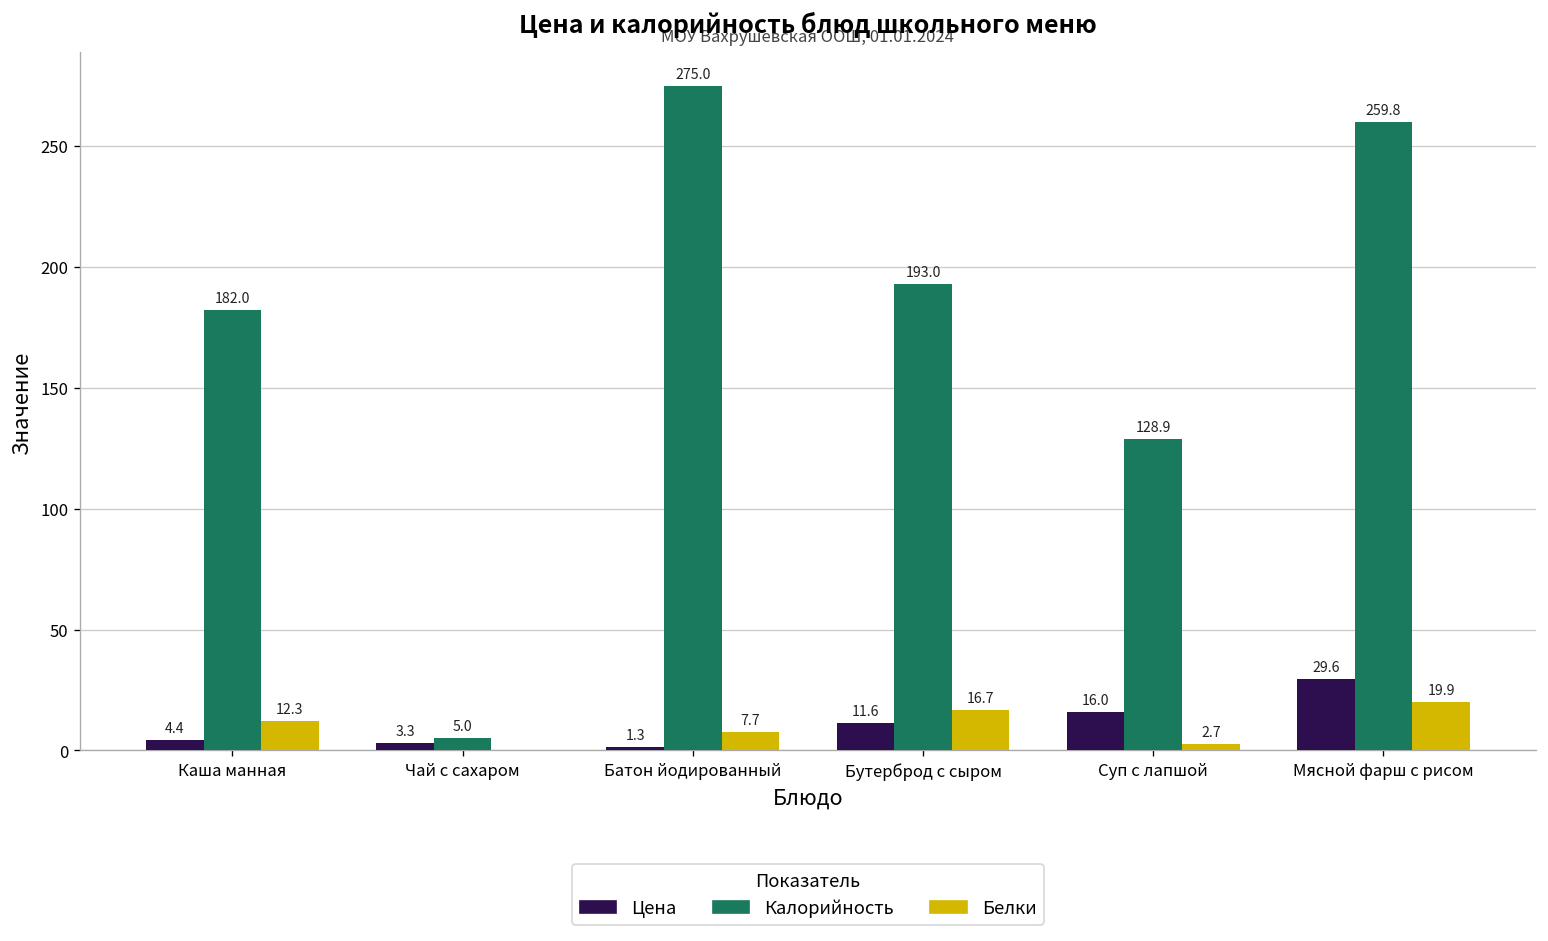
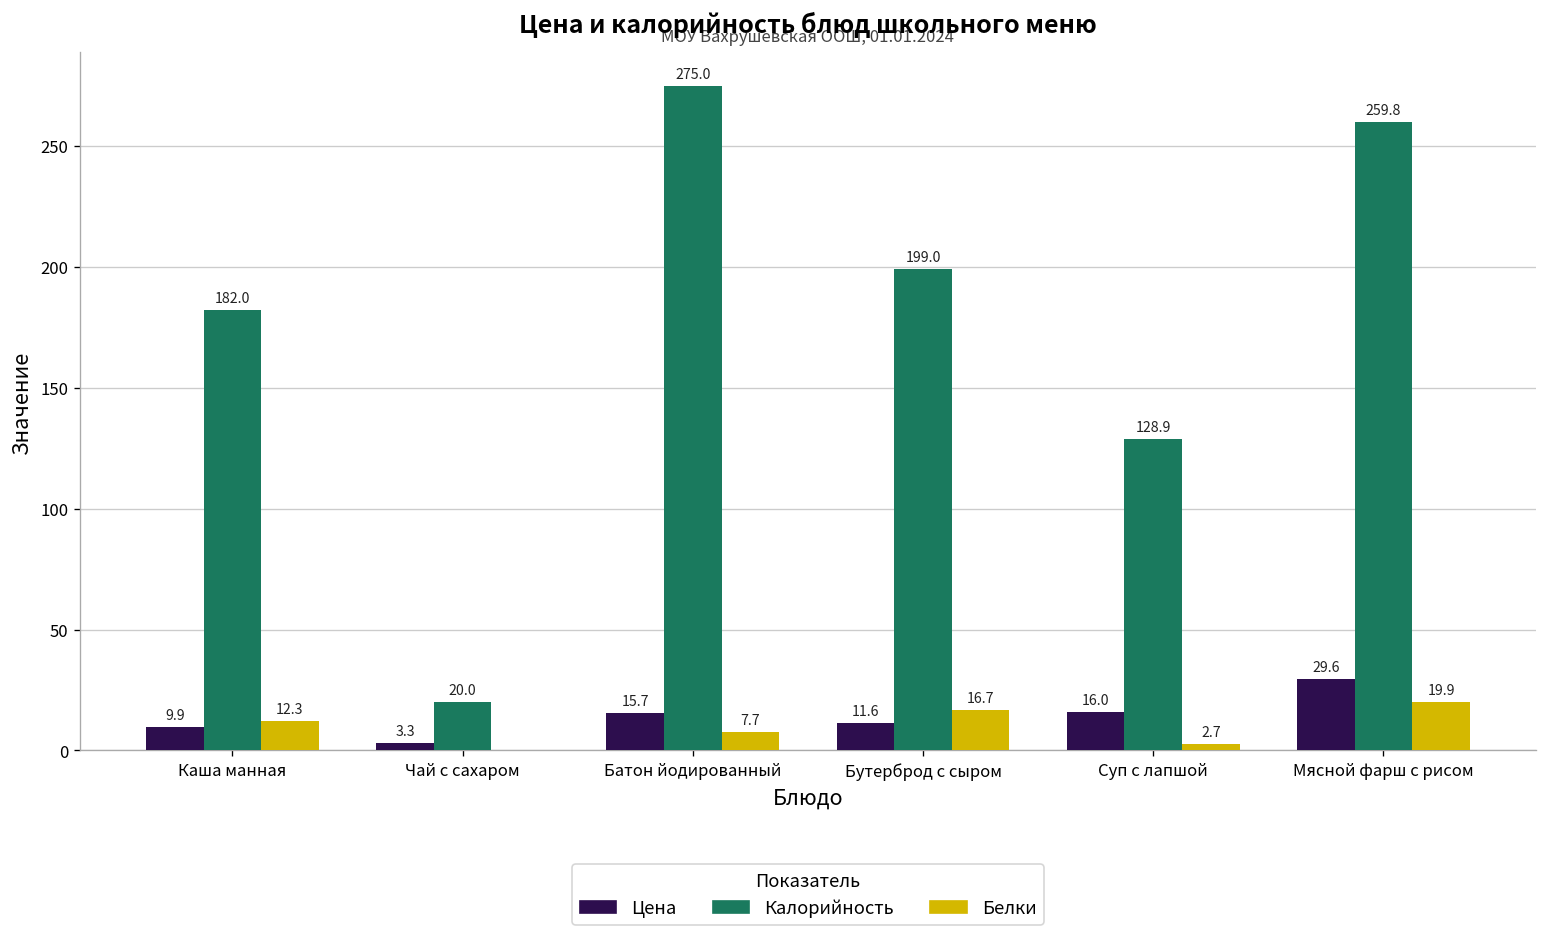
  {
    "Цена": {
-     "Каша манная": 4.4,
+     "Каша манная": 9.9,
      "Чай с сахаром": 3.3,
-     "Батон йодированный": 1.3,
+     "Батон йодированный": 15.7,
      "Бутерброд с сыром": 11.6,
      "Суп с лапшой": 16.0,
      "Мясной фарш с рисом": 29.6
    },
    "Калорийность": {
      "Каша манная": 182.0,
-     "Чай с сахаром": 5.0,
+     "Чай с сахаром": 20.0,
      "Батон йодированный": 275.0,
-     "Бутерброд с сыром": 193.0,
+     "Бутерброд с сыром": 199.0,
      "Суп с лапшой": 128.9,
      "Мясной фарш с рисом": 259.8
    },
    "Белки": {
      "Каша манная": 12.3,
      "Батон йодированный": 7.7,
      "Бутерброд с сыром": 16.7,
      "Суп с лапшой": 2.7,
      "Мясной фарш с рисом": 19.9
    }
  }
